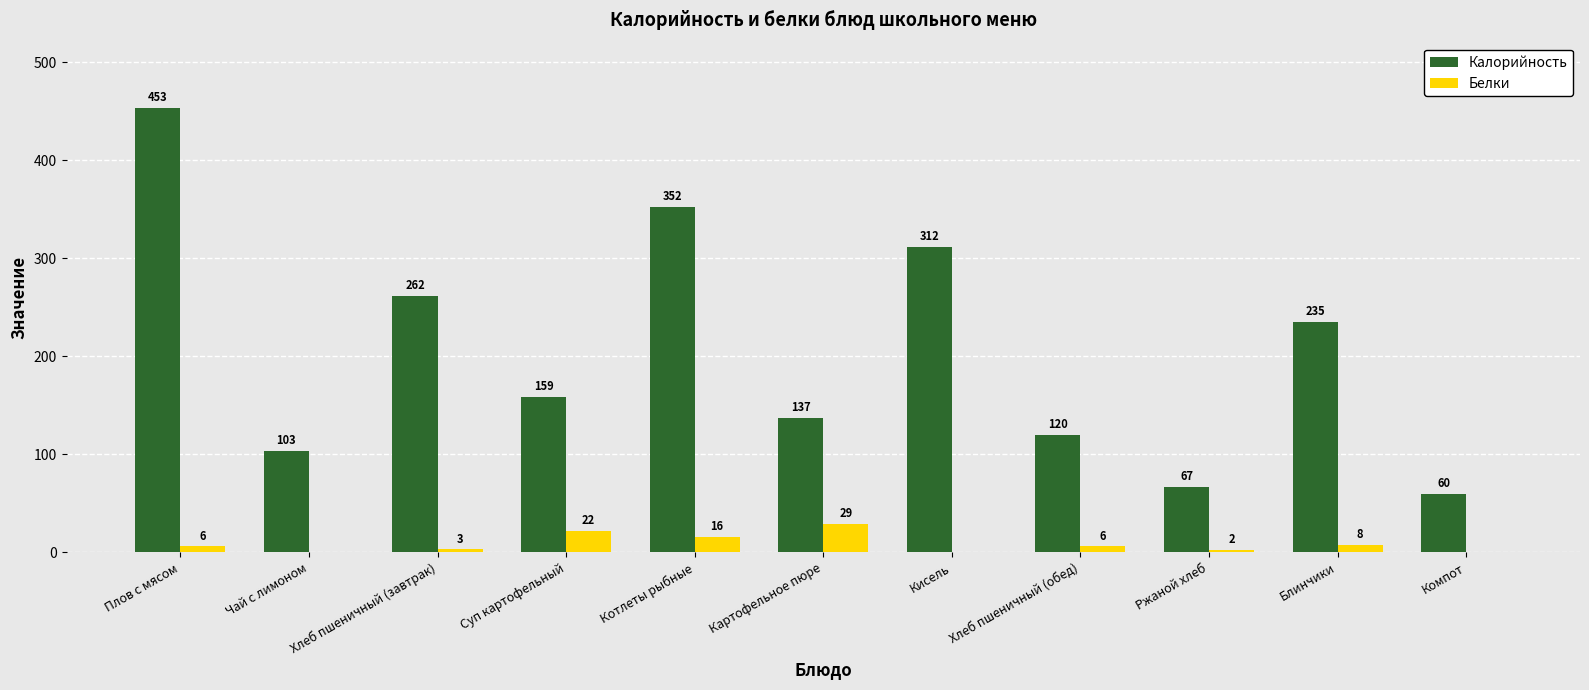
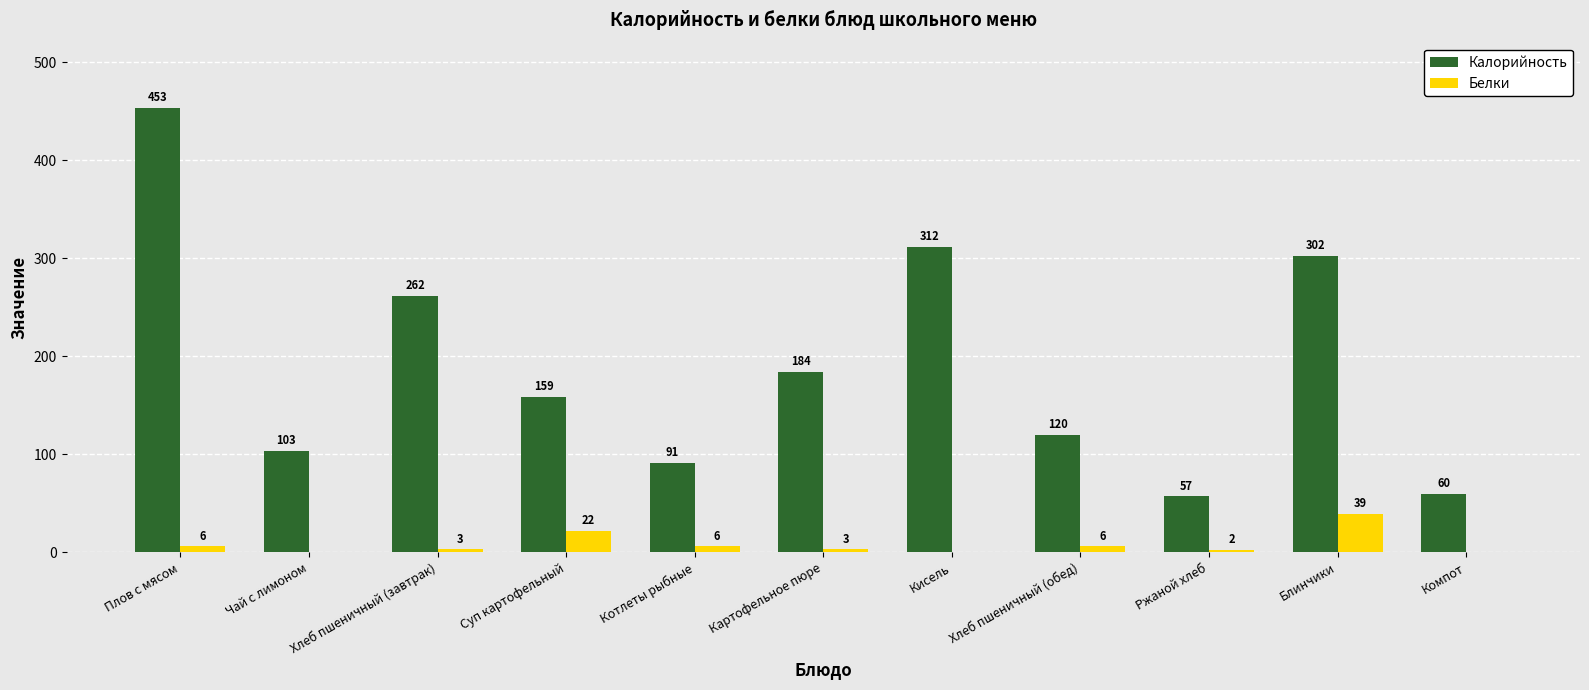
  {
    "Калорийность": {
      "Плов с мясом": 453,
      "Чай с лимоном": 103,
      "Хлеб пшеничный (завтрак)": 262,
      "Суп картофельный": 159,
-     "Котлеты рыбные": 352,
-     "Картофельное пюре": 137,
+     "Котлеты рыбные": 91,
+     "Картофельное пюре": 184,
      "Кисель": 312,
      "Хлеб пшеничный (обед)": 120,
-     "Ржаной хлеб": 67,
-     "Блинчики": 235,
+     "Ржаной хлеб": 57,
+     "Блинчики": 302,
      "Компот": 60
    },
    "Белки": {
      "Плов с мясом": 6,
      "Хлеб пшеничный (завтрак)": 3,
      "Суп картофельный": 22,
-     "Котлеты рыбные": 16,
-     "Картофельное пюре": 29,
+     "Котлеты рыбные": 6,
+     "Картофельное пюре": 3,
      "Хлеб пшеничный (обед)": 6,
      "Ржаной хлеб": 2,
-     "Блинчики": 8
+     "Блинчики": 39
    }
  }
